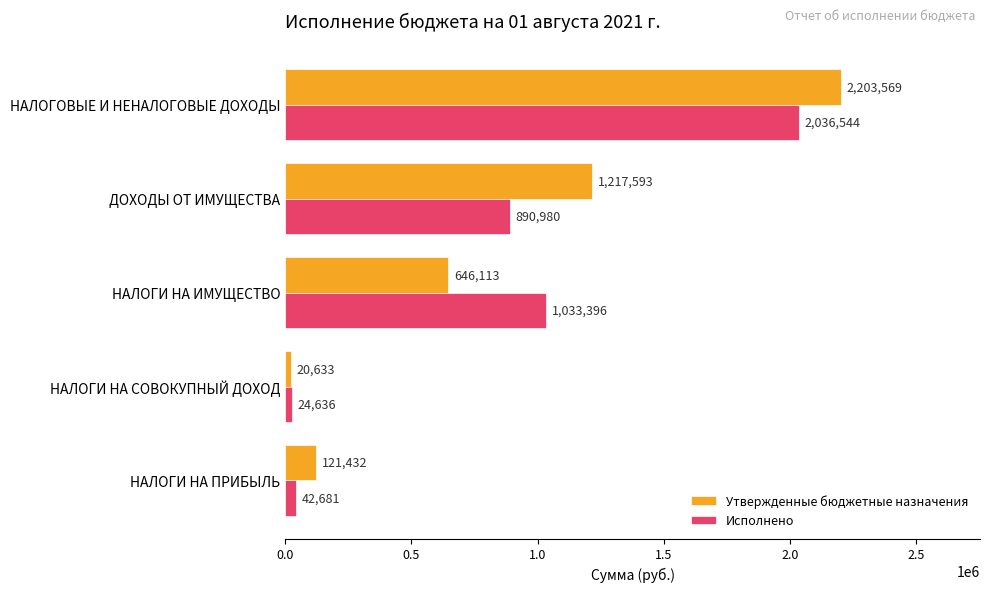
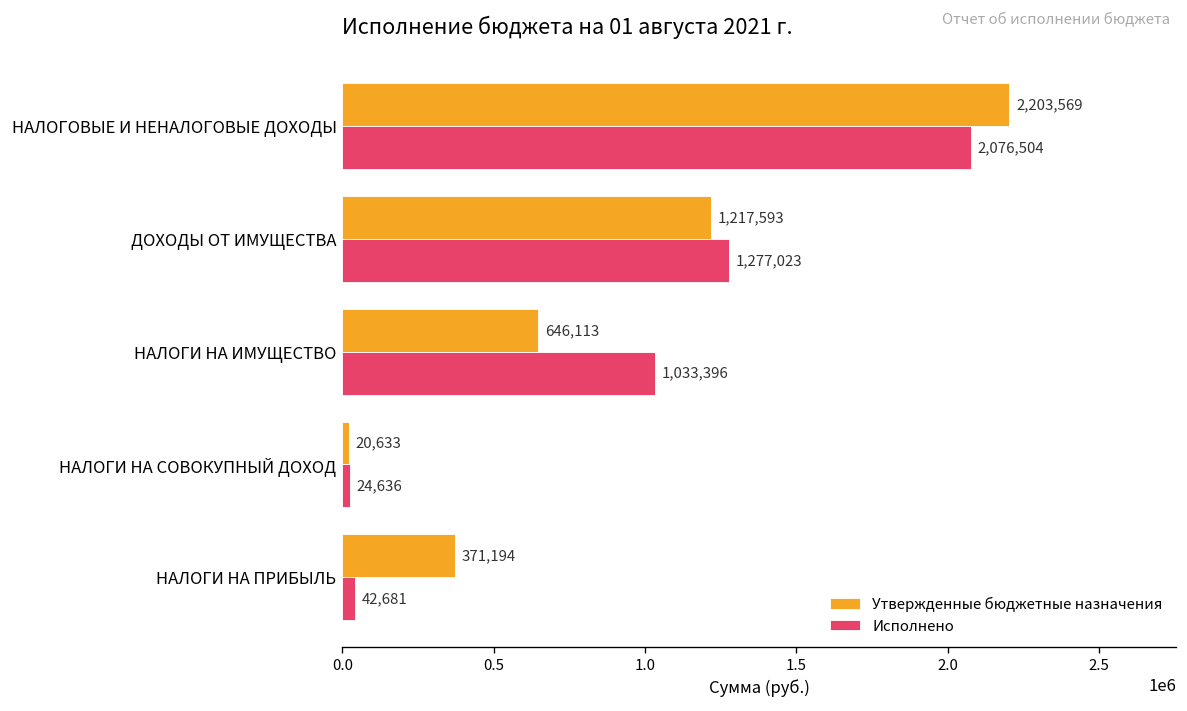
  {
    "Утвержденные бюджетные назначения": {
      "НАЛОГОВЫЕ И НЕНАЛОГОВЫЕ ДОХОДЫ": "2,203,569",
      "ДОХОДЫ ОТ ИМУЩЕСТВА": "1,217,593",
      "НАЛОГИ НА ИМУЩЕСТВО": "646,113",
      "НАЛОГИ НА СОВОКУПНЫЙ ДОХОД": "20,633",
-     "НАЛОГИ НА ПРИБЫЛЬ": "121,432"
+     "НАЛОГИ НА ПРИБЫЛЬ": "371,194"
    },
    "Исполнено": {
-     "НАЛОГОВЫЕ И НЕНАЛОГОВЫЕ ДОХОДЫ": "2,036,544",
-     "ДОХОДЫ ОТ ИМУЩЕСТВА": "890,980",
+     "НАЛОГОВЫЕ И НЕНАЛОГОВЫЕ ДОХОДЫ": "2,076,504",
+     "ДОХОДЫ ОТ ИМУЩЕСТВА": "1,277,023",
      "НАЛОГИ НА ИМУЩЕСТВО": "1,033,396",
      "НАЛОГИ НА СОВОКУПНЫЙ ДОХОД": "24,636",
      "НАЛОГИ НА ПРИБЫЛЬ": "42,681"
    }
  }
